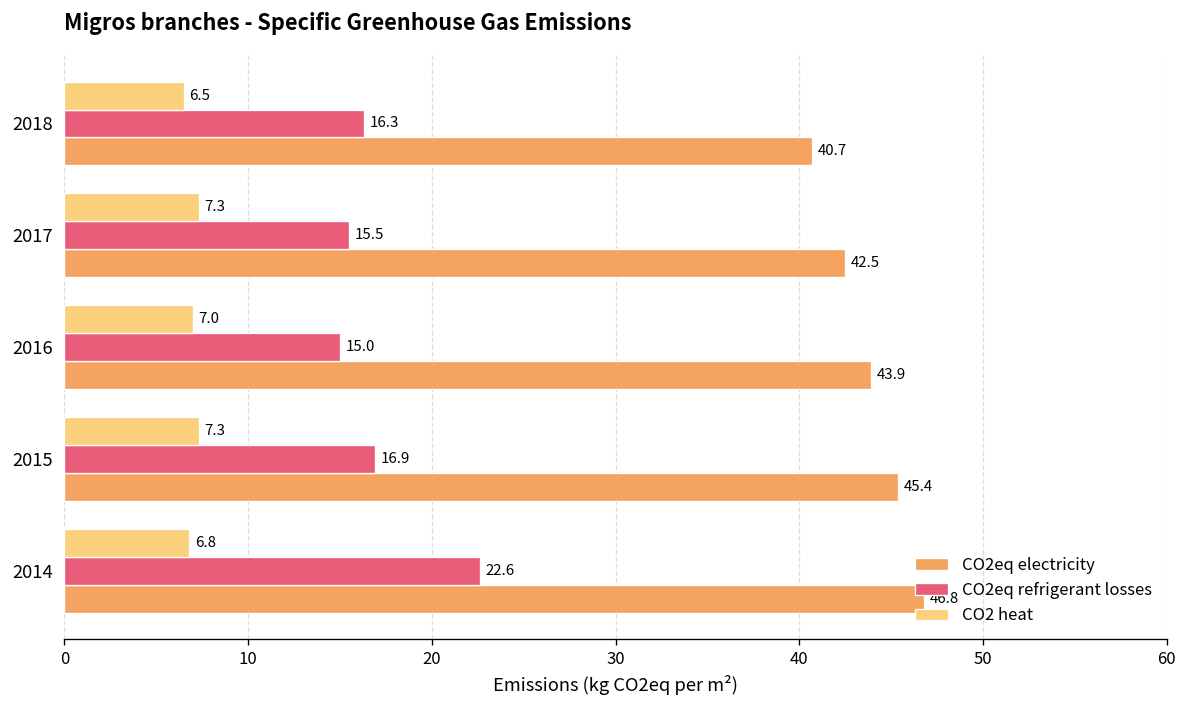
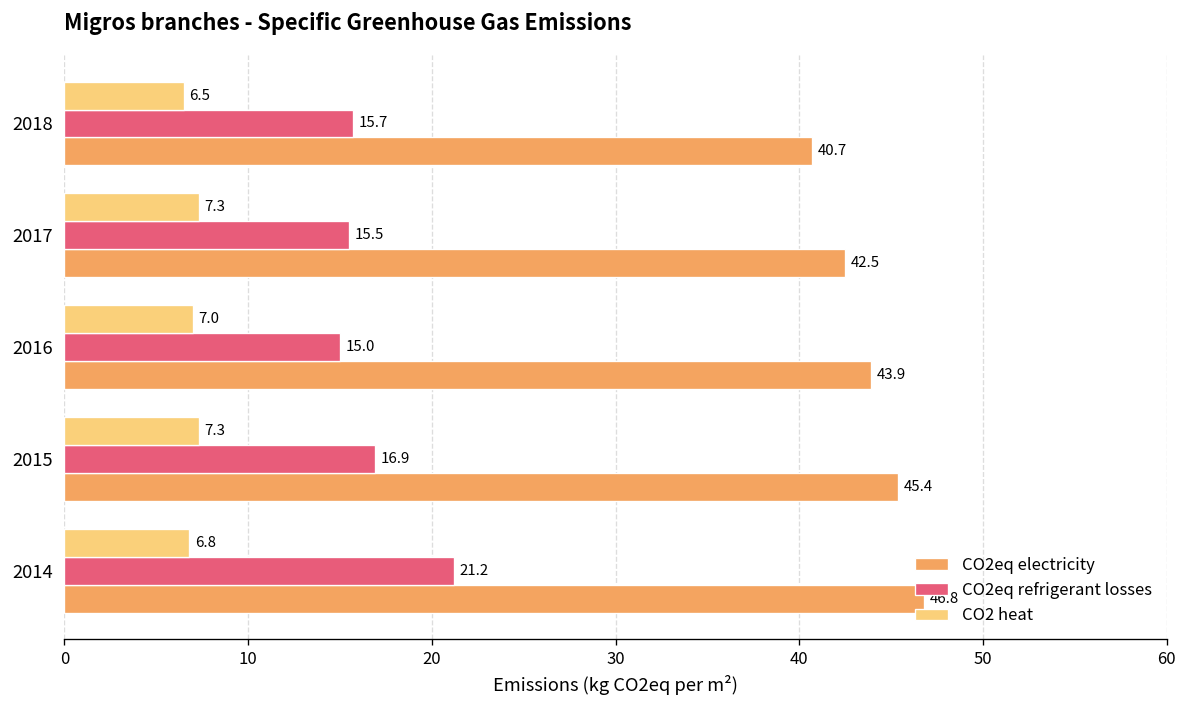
  {
    "CO2eq refrigerant losses": {
-     "2018": 16.3,
+     "2018": 15.7,
      "2017": 15.5,
      "2016": 15.0,
      "2015": 16.9,
-     "2014": 22.6
+     "2014": 21.2
    }
  }
